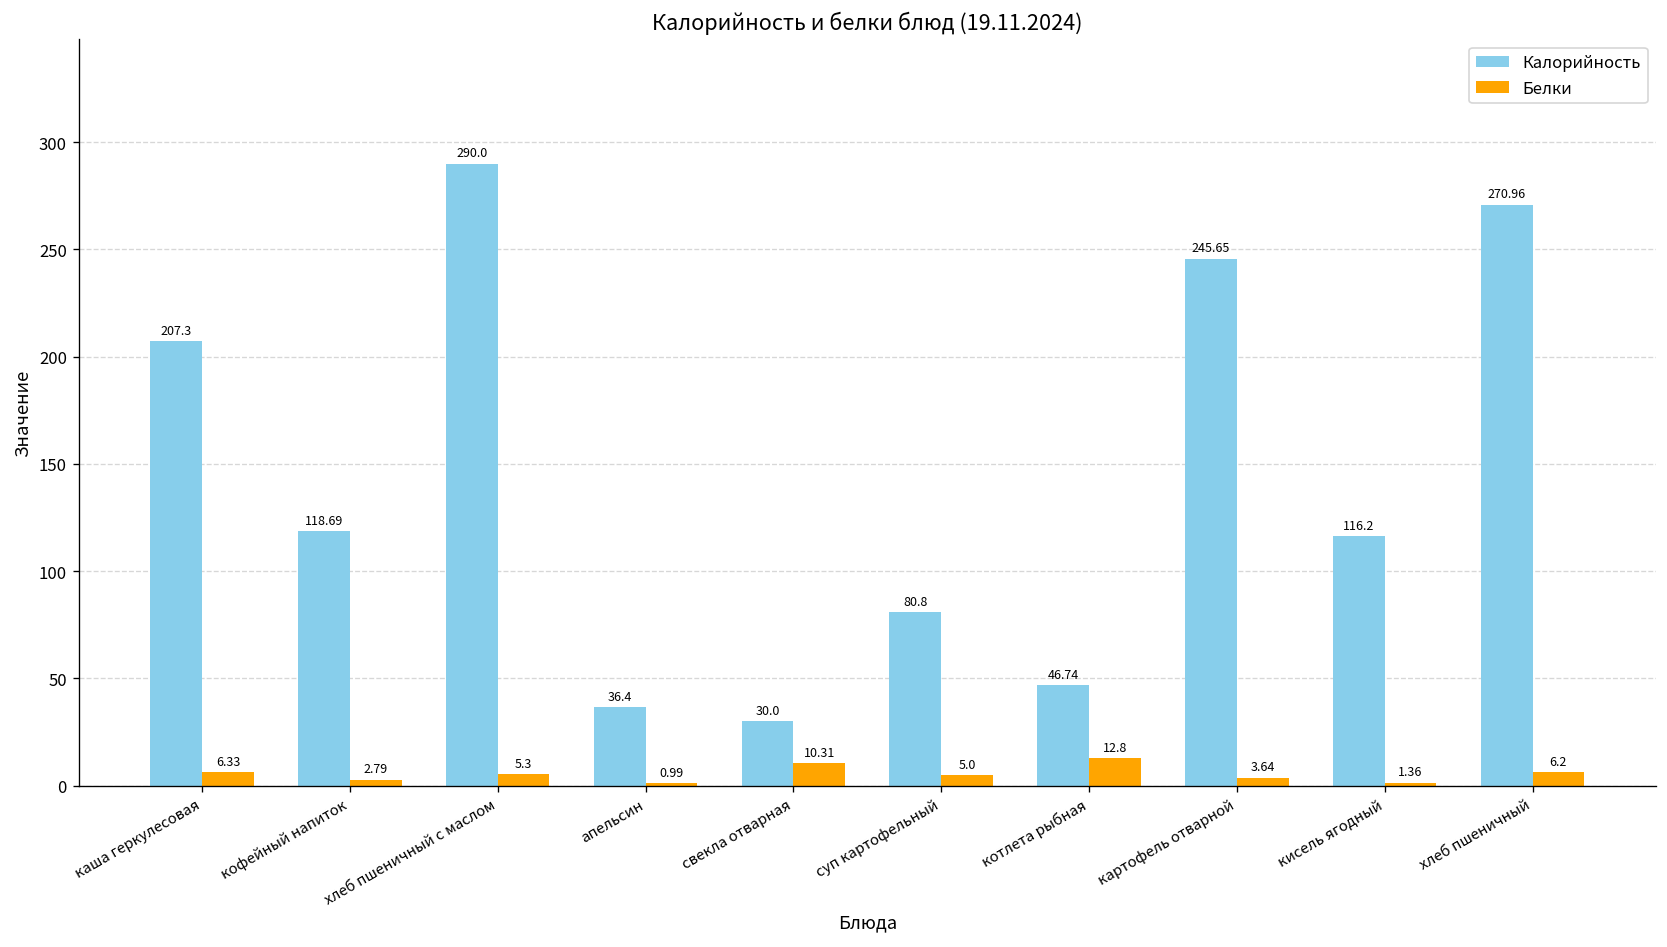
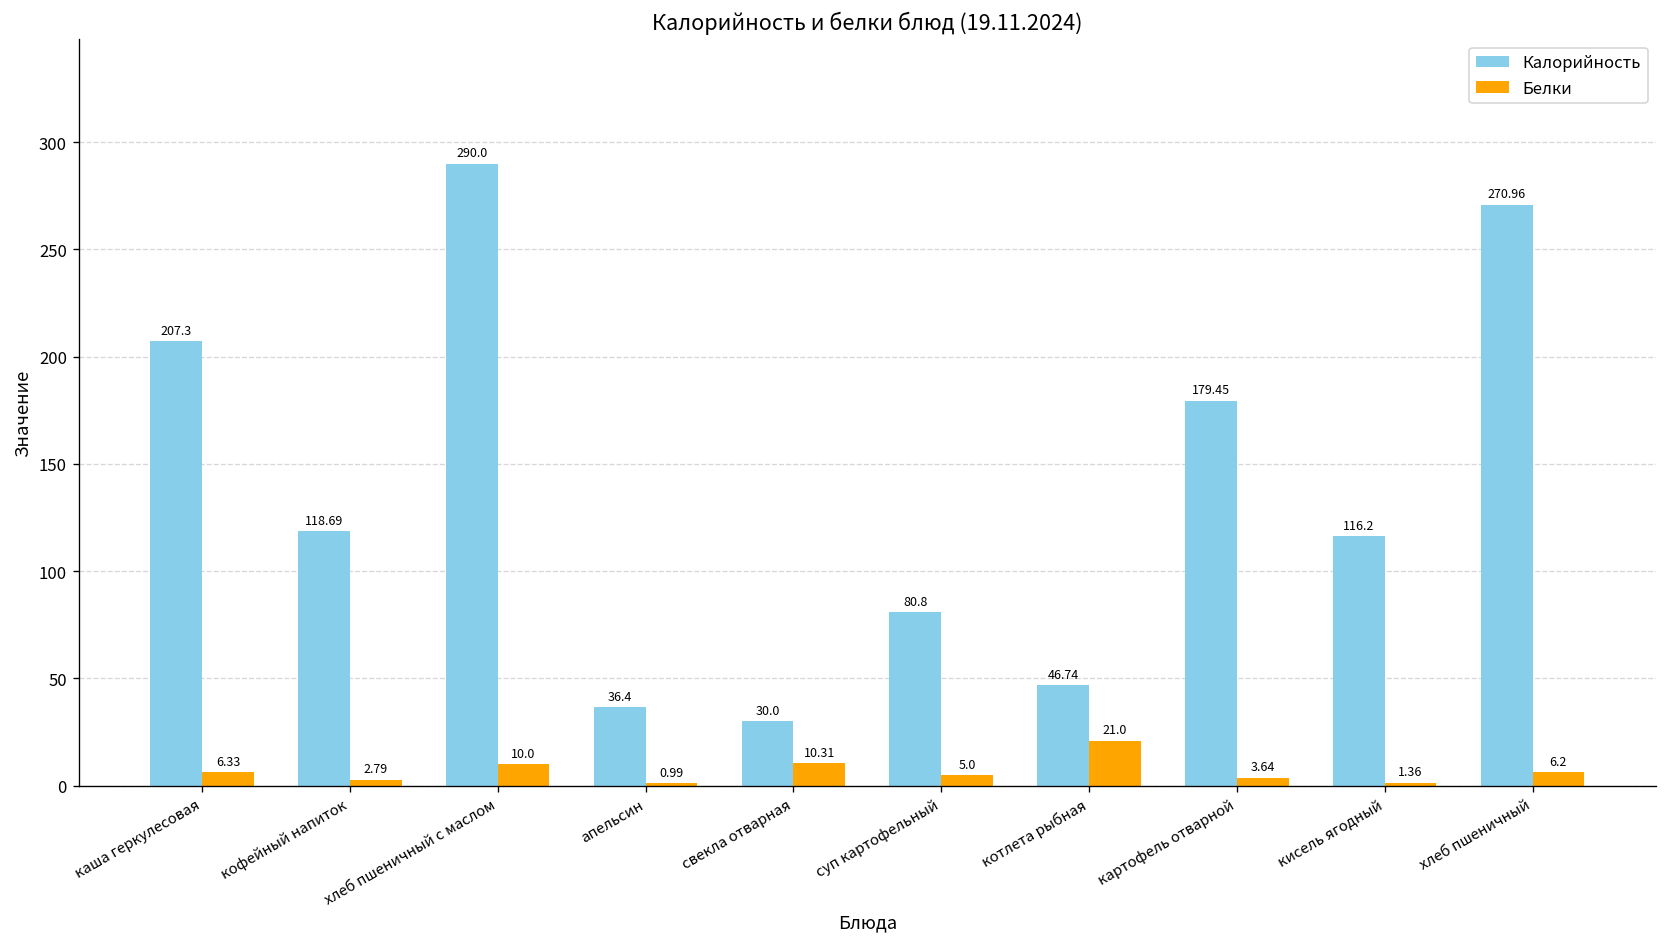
  {
    "Калорийность": {
      "каша геркулесовая": 207.3,
      "кофейный напиток": 118.69,
      "хлеб пшеничный с маслом": 290.0,
      "апельсин": 36.4,
      "свекла отварная": 30.0,
      "суп картофельный": 80.8,
      "котлета рыбная": 46.74,
-     "картофель отварной": 245.65,
+     "картофель отварной": 179.45,
      "кисель ягодный": 116.2,
      "хлеб пшеничный": 270.96
    },
    "Белки": {
      "каша геркулесовая": 6.33,
      "кофейный напиток": 2.79,
-     "хлеб пшеничный с маслом": 5.3,
+     "хлеб пшеничный с маслом": 10.0,
      "апельсин": 0.99,
      "свекла отварная": 10.31,
      "суп картофельный": 5.0,
-     "котлета рыбная": 12.8,
+     "котлета рыбная": 21.0,
      "картофель отварной": 3.64,
      "кисель ягодный": 1.36,
      "хлеб пшеничный": 6.2
    }
  }
